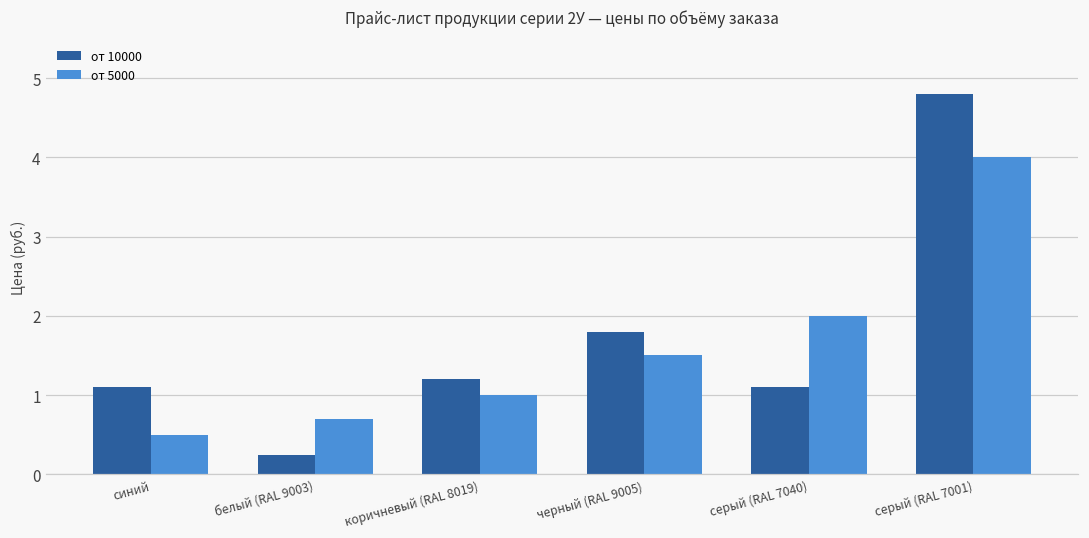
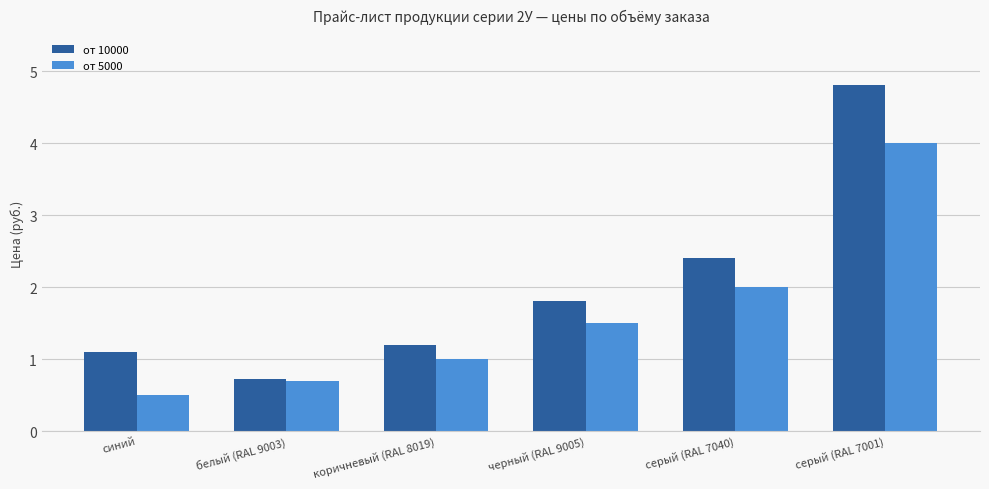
  {
    "от 10000": {
      "синий": 1.1,
-     "белый (RAL 9003)": 0.2,
+     "белый (RAL 9003)": 0.7,
      "коричневый (RAL 8019)": 1.2,
      "черный (RAL 9005)": 1.8,
-     "серый (RAL 7040)": 1.1,
+     "серый (RAL 7040)": 2.4,
      "серый (RAL 7001)": 4.8
    },
    "от 5000": {
      "синий": 0.5,
      "белый (RAL 9003)": 0.7,
      "коричневый (RAL 8019)": 1.0,
      "черный (RAL 9005)": 1.5,
      "серый (RAL 7040)": 2.0,
      "серый (RAL 7001)": 4.0
    }
  }
